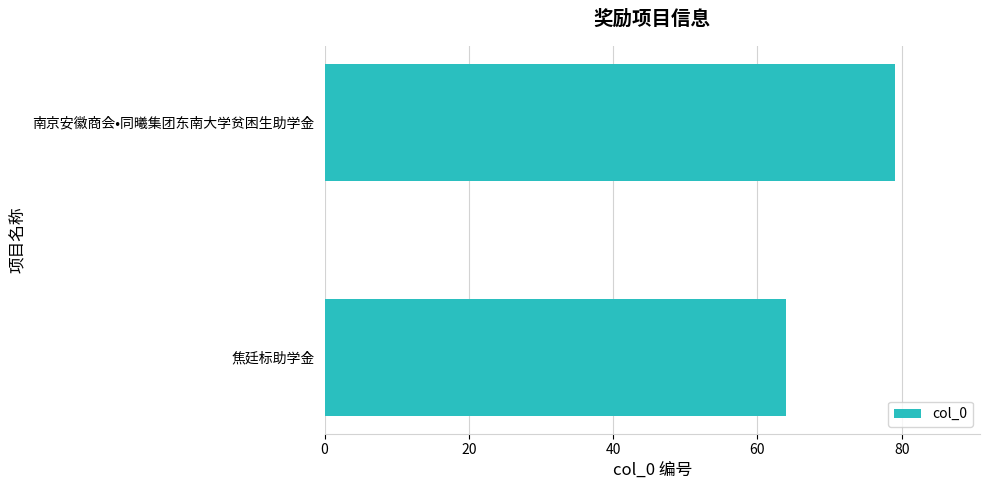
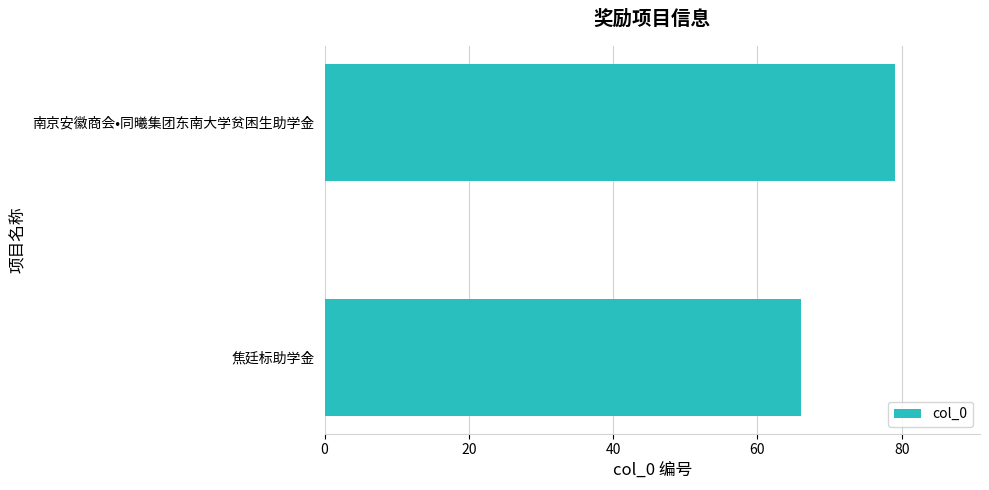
  {
    "南京安徽商会•同曦集团东南大学贫困生助学金": 79,
-   "焦廷标助学金": 64
+   "焦廷标助学金": 66
  }
